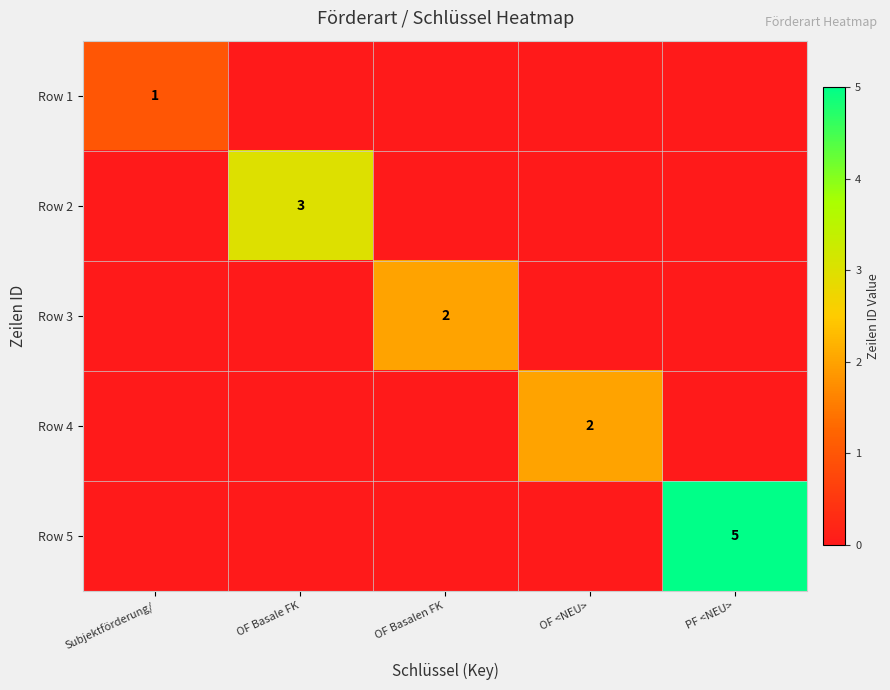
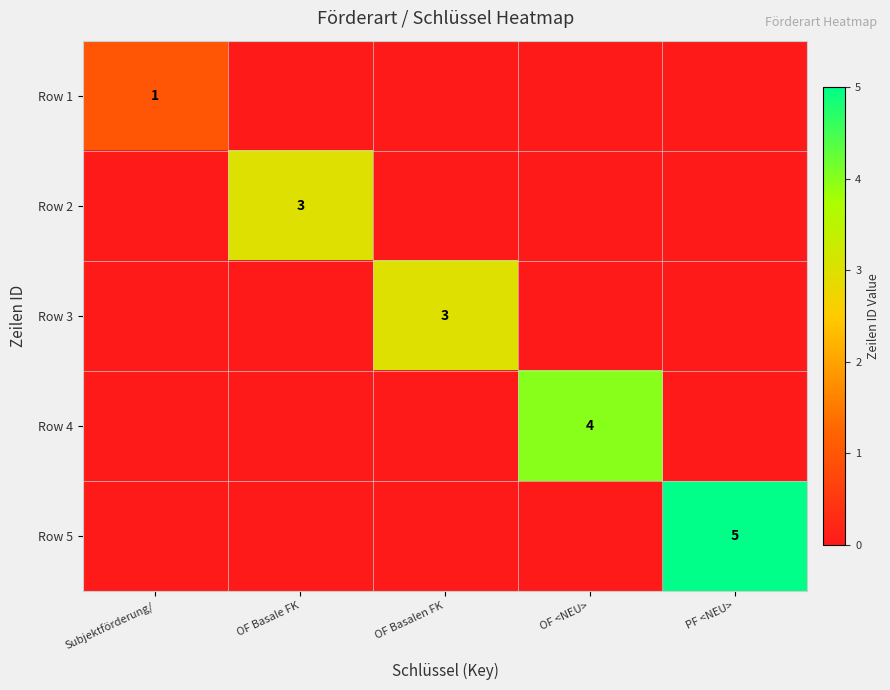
  {
    "Row 1": {
      "Subjektförderung/": 1
    },
    "Row 2": {
      "OF Basale FK": 3
    },
    "Row 3": {
-     "OF Basalen FK": 2
+     "OF Basalen FK": 3
    },
    "Row 4": {
-     "OF <NEU>": 2
+     "OF <NEU>": 4
    },
    "Row 5": {
      "PF <NEU>": 5
    }
  }
